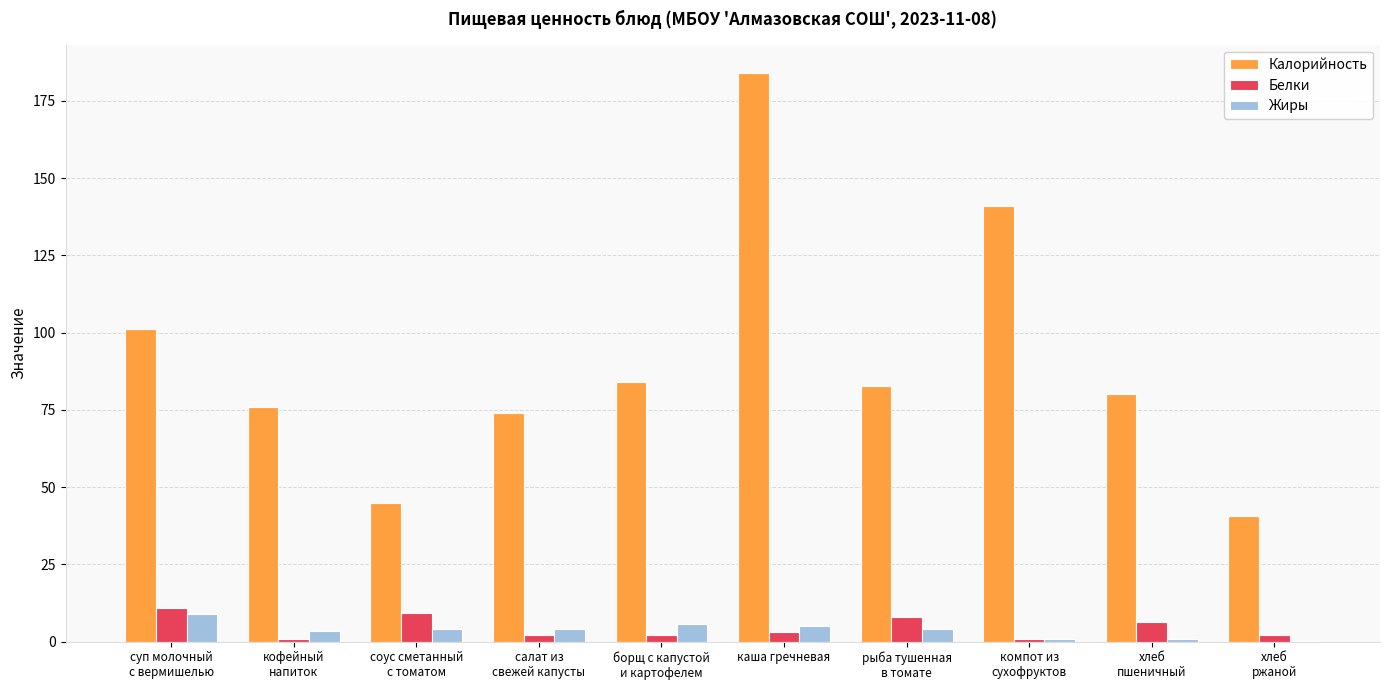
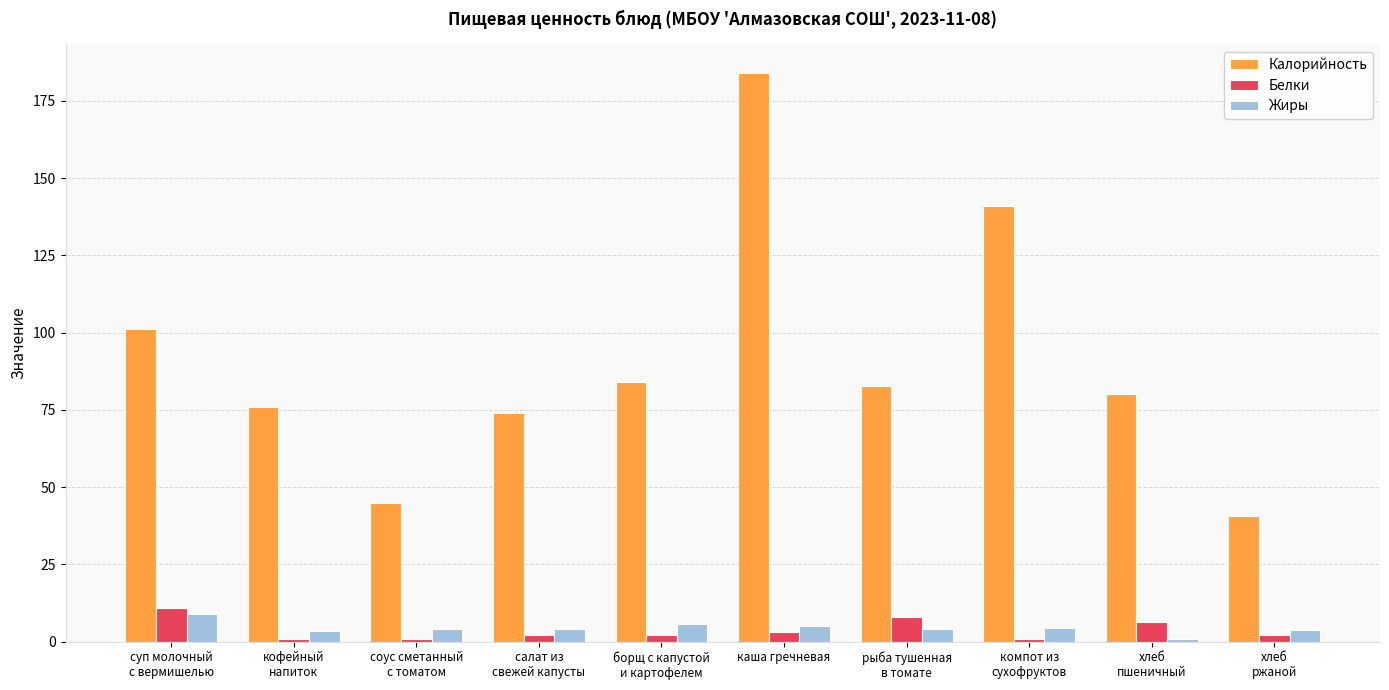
  {
    "Калорийность": {
      "суп молочный с вермишелью": 101,
      "кофейный напиток": 76,
      "соус сметанный с томатом": 45,
      "салат из свежей капусты": 74,
      "борщ с капустой и картофелем": 84,
      "каша гречневая": 184,
      "рыба тушенная в томате": 83,
      "компот из сухофруктов": 141,
      "хлеб пшеничный": 80,
      "хлеб ржаной": 41
    },
    "Белки": {
      "суп молочный с вермишелью": 11,
      "кофейный напиток": 1,
-     "соус сметанный с томатом": 9,
+     "соус сметанный с томатом": 1,
      "салат из свежей капусты": 2,
      "борщ с капустой и картофелем": 2,
      "каша гречневая": 3,
      "рыба тушенная в томате": 8,
      "компот из сухофруктов": 1,
      "хлеб пшеничный": 6,
      "хлеб ржаной": 2
    },
    "Жиры": {
      "суп молочный с вермишелью": 9,
      "кофейный напиток": 3,
      "соус сметанный с томатом": 4,
      "салат из свежей капусты": 4,
      "борщ с капустой и картофелем": 6,
      "каша гречневая": 5,
      "рыба тушенная в томате": 4,
-     "компот из сухофруктов": 1,
+     "компот из сухофруктов": 4,
      "хлеб пшеничный": 1,
-     "хлеб ржаной": 0
+     "хлеб ржаной": 4
    }
  }
